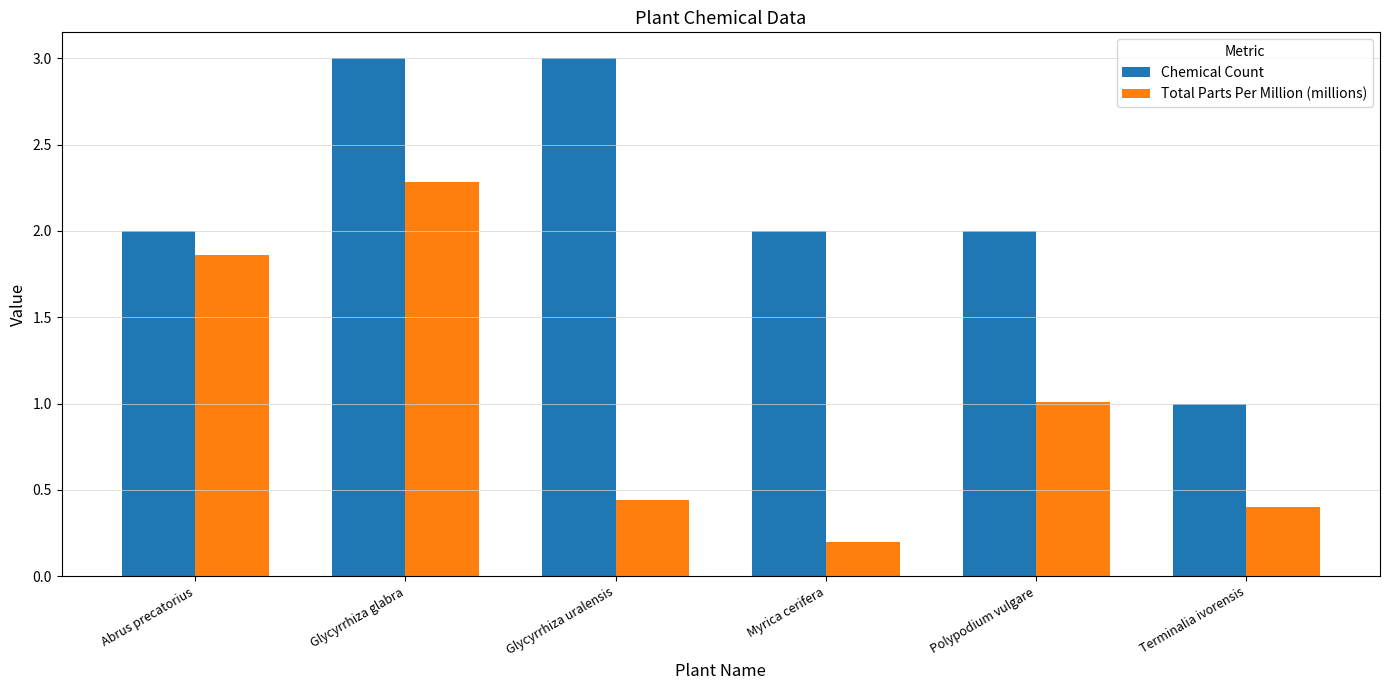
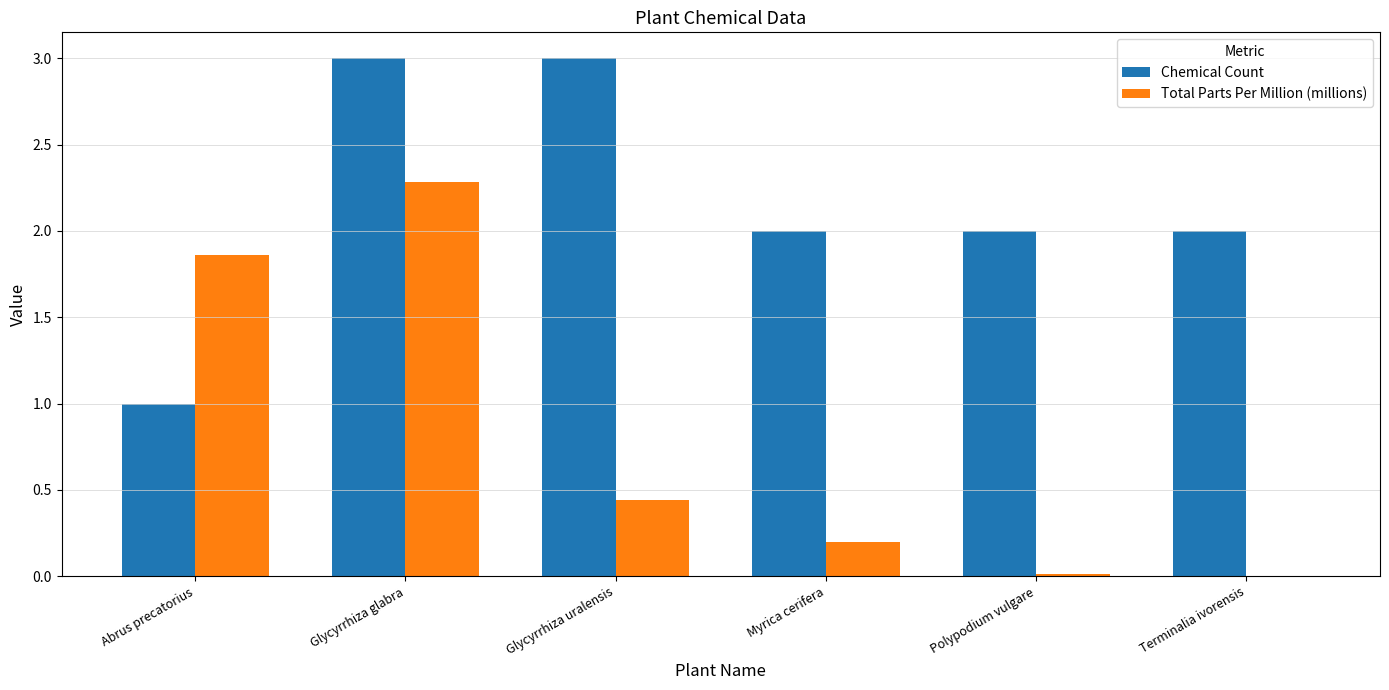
  {
    "Chemical Count": {
-     "Abrus precatorius": 2,
+     "Abrus precatorius": 1,
      "Glycyrrhiza glabra": 3,
      "Glycyrrhiza uralensis": 3,
      "Myrica cerifera": 2,
      "Polypodium vulgare": 2,
-     "Terminalia ivorensis": 1
+     "Terminalia ivorensis": 2
    },
    "Total Parts Per Million (millions)": {
      "Abrus precatorius": 1.86,
      "Glycyrrhiza glabra": 2.28,
      "Glycyrrhiza uralensis": 0.44,
      "Myrica cerifera": 0.20,
-     "Polypodium vulgare": 1.01,
-     "Terminalia ivorensis": 0.4
+     "Polypodium vulgare": 0.01,
+     "Terminalia ivorensis": 0.0
    }
  }
